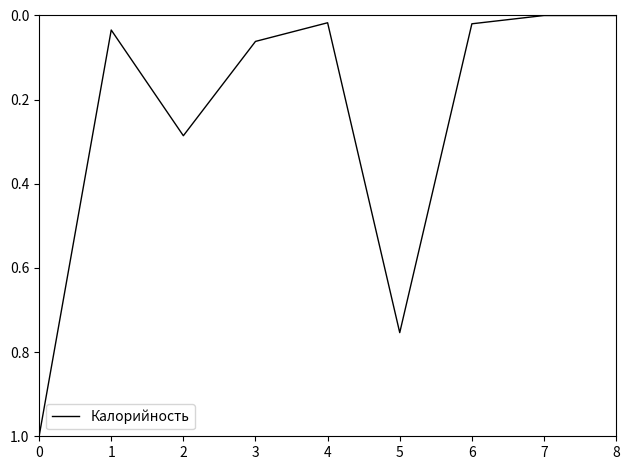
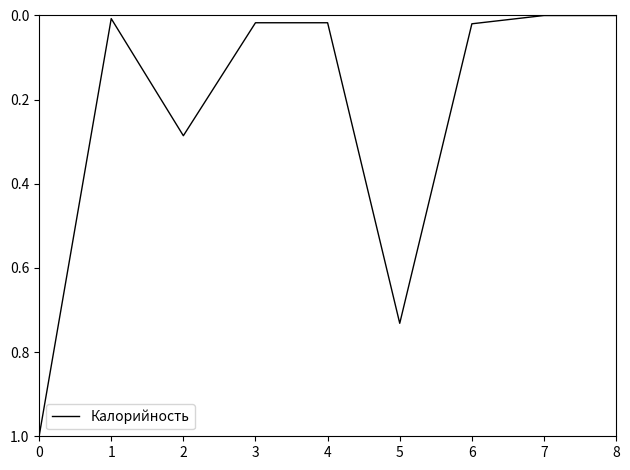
  {
    "0": 1.00,
-   "1": 0.03,
+   "1": 0.01,
    "2": 0.29,
-   "3": 0.06,
+   "3": 0.02,
    "4": 0.02,
-   "5": 0.75,
+   "5": 0.73,
    "6": 0.02,
    "7": 0.00,
    "8": 0.00
  }
